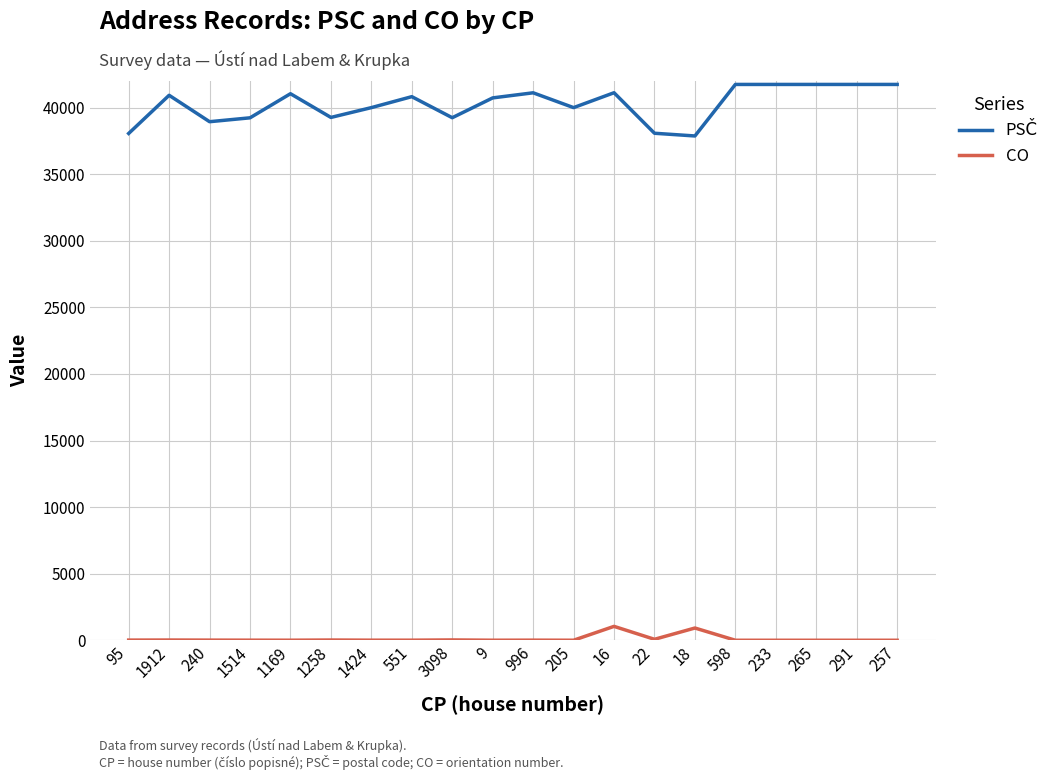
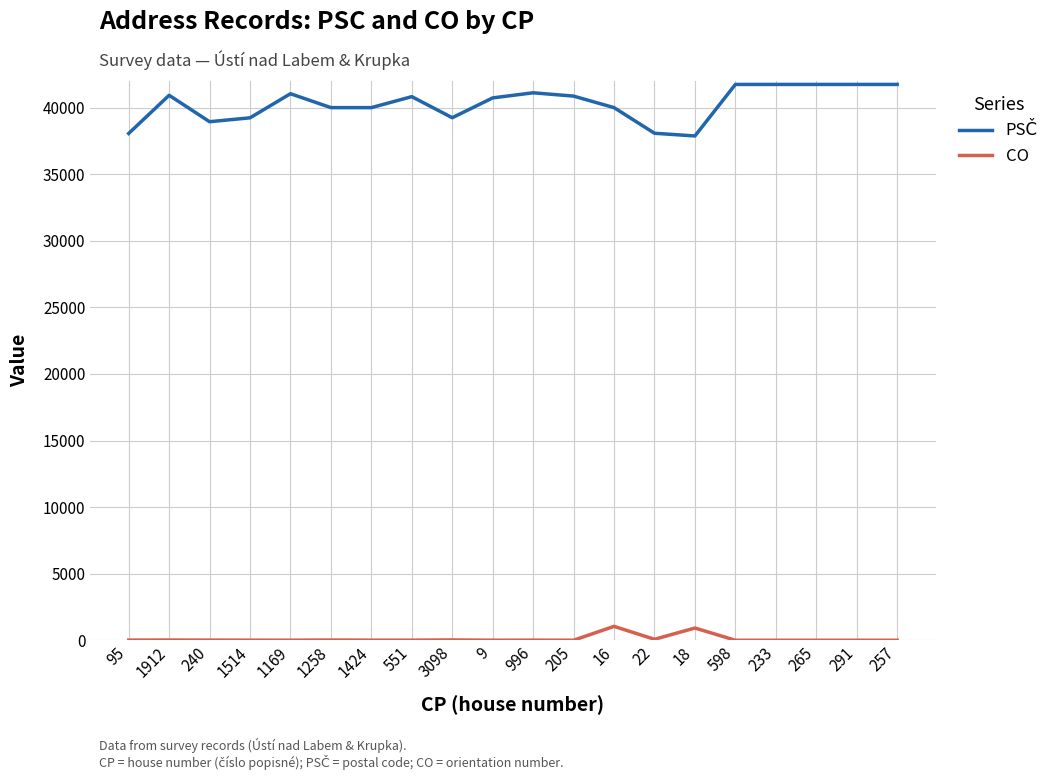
  {
    "PSČ": {
      "95": 38100,
      "1912": 40900,
      "240": 38900,
      "1514": 39200,
      "1169": 41000,
-     "1258": 39300,
+     "1258": 40000,
      "1424": 40000,
      "551": 40800,
      "3098": 39200,
      "9": 40700,
      "996": 41100,
-     "205": 40000,
-     "16": 41100,
+     "205": 40900,
+     "16": 40000,
      "22": 38100,
      "18": 37900,
      "598": 41700,
      "233": 41700,
      "265": 41700,
      "291": 41700,
      "257": 41700
    },
    "CO": {
      "95": 0,
      "1912": 0,
      "240": 0,
      "1514": 0,
      "1169": 0,
      "1258": 0,
      "1424": 0,
      "551": 0,
      "3098": 0,
      "9": 0,
      "996": 0,
      "205": 0,
      "16": 1000,
      "22": 100,
      "18": 900,
      "598": 0,
      "233": 0,
      "265": 0,
      "291": 0,
      "257": 0
    }
  }
